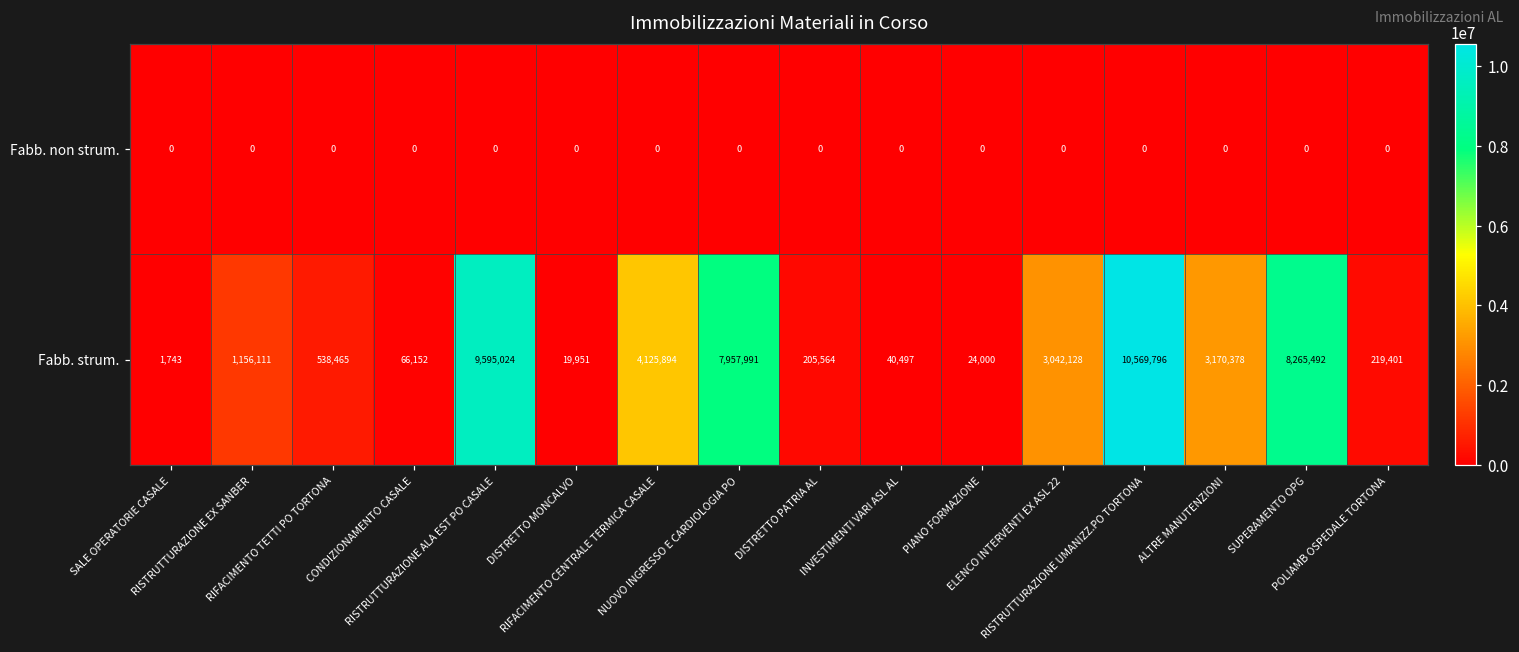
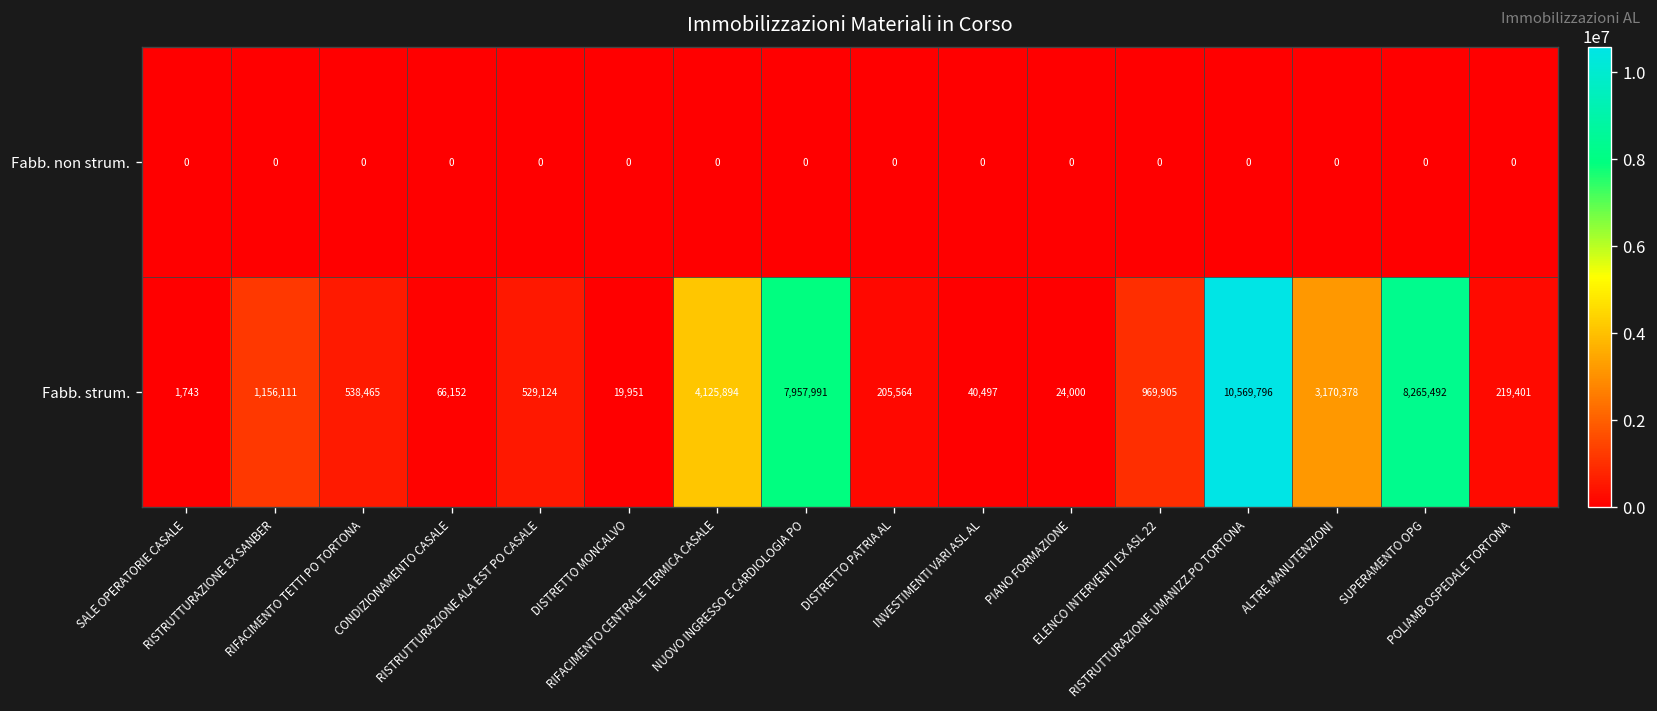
  {
    "Fabb. non strum.": {
      "SALE OPERATORIE CASALE": "0",
      "RISTRUTTURAZIONE EX SANBER": "0",
      "RIFACIMENTO TETTI PO TORTONA": "0",
      "CONDIZIONAMENTO CASALE": "0",
      "RISTRUTTURAZIONE ALA EST PO CASALE": "0",
      "DISTRETTO MONCALVO": "0",
      "RIFACIMENTO CENTRALE TERMICA CASALE": "0",
      "NUOVO INGRESSO E CARDIOLOGIA PO": "0",
      "DISTRETTO PATRIA AL": "0",
      "INVESTIMENTI VARI ASL AL": "0",
      "PIANO FORMAZIONE": "0",
      "ELENCO INTERVENTI EX ASL 22": "0",
      "RISTRUTTURAZIONE UMANIZZ.PO TORTONA": "0",
      "ALTRE MANUTENZIONI": "0",
      "SUPERAMENTO OPG": "0",
      "POLIAMB OSPEDALE TORTONA": "0"
    },
    "Fabb. strum.": {
      "SALE OPERATORIE CASALE": "1,743",
      "RISTRUTTURAZIONE EX SANBER": "1,156,111",
      "RIFACIMENTO TETTI PO TORTONA": "538,465",
      "CONDIZIONAMENTO CASALE": "66,152",
-     "RISTRUTTURAZIONE ALA EST PO CASALE": "9,595,024",
+     "RISTRUTTURAZIONE ALA EST PO CASALE": "529,124",
      "DISTRETTO MONCALVO": "19,951",
      "RIFACIMENTO CENTRALE TERMICA CASALE": "4,125,894",
      "NUOVO INGRESSO E CARDIOLOGIA PO": "7,957,991",
      "DISTRETTO PATRIA AL": "205,564",
      "INVESTIMENTI VARI ASL AL": "40,497",
      "PIANO FORMAZIONE": "24,000",
-     "ELENCO INTERVENTI EX ASL 22": "3,042,128",
+     "ELENCO INTERVENTI EX ASL 22": "969,905",
      "RISTRUTTURAZIONE UMANIZZ.PO TORTONA": "10,569,796",
      "ALTRE MANUTENZIONI": "3,170,378",
      "SUPERAMENTO OPG": "8,265,492",
      "POLIAMB OSPEDALE TORTONA": "219,401"
    }
  }
